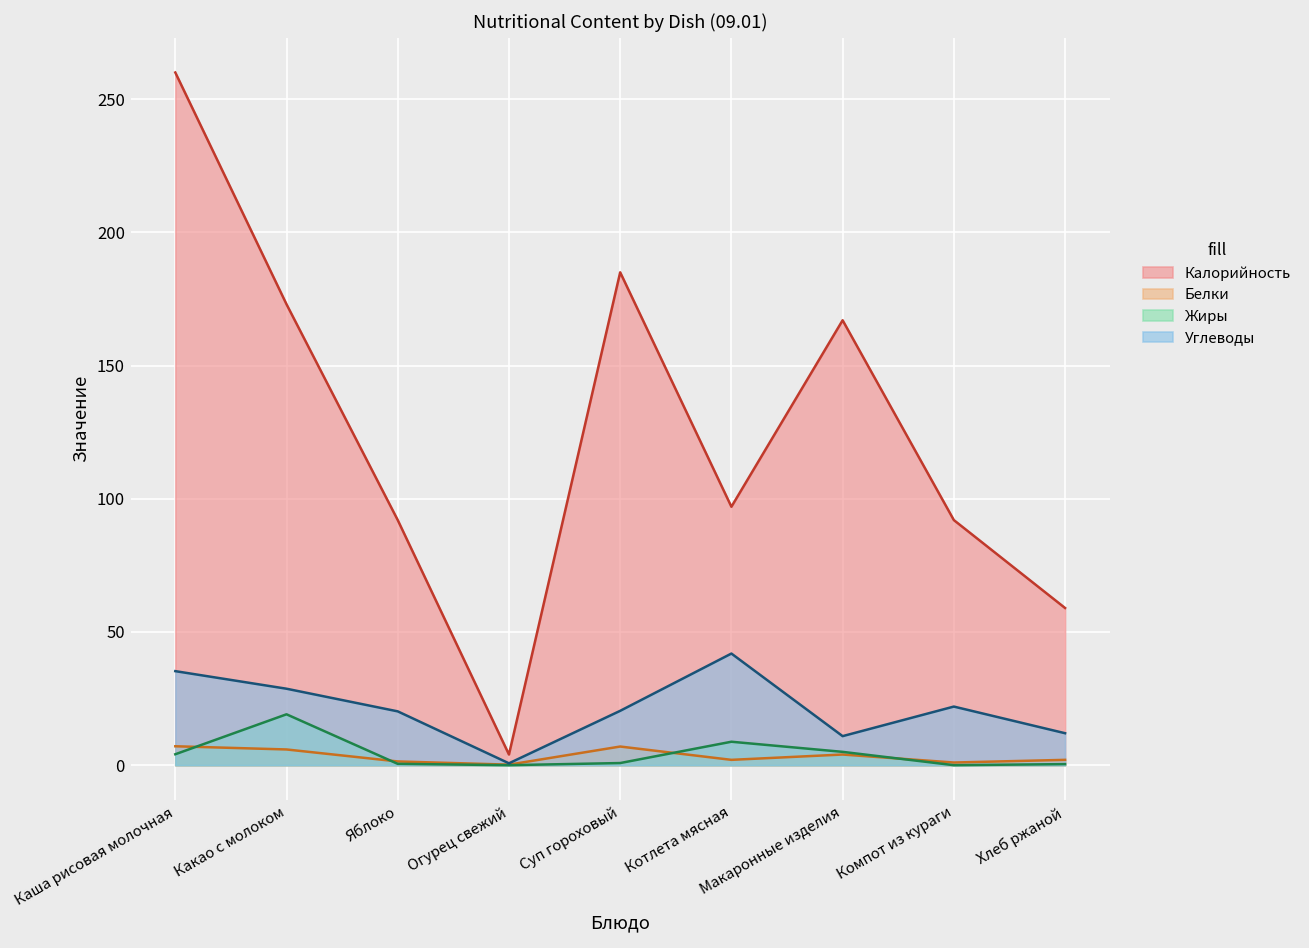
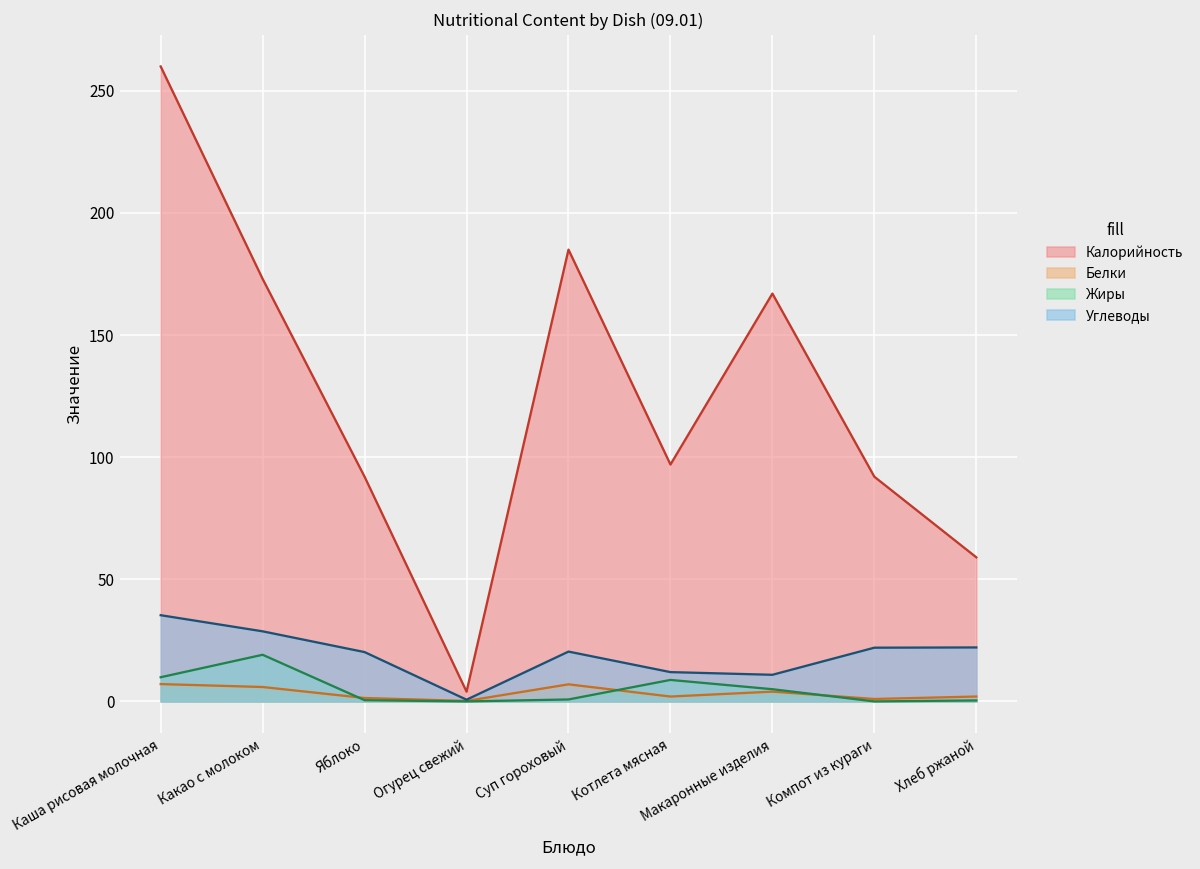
  {
    "Жиры": {
-     "Каша рисовая молочная": 4,
+     "Каша рисовая молочная": 10,
      "Какао с молоком": 19,
      "Суп гороховый": 1,
      "Котлета мясная": 9,
      "Хлеб ржаной": 0
    },
    "Углеводы": {
      "Каша рисовая молочная": 35,
      "Какао с молоком": 29,
      "Яблоко": 20,
      "Суп гороховый": 20,
-     "Котлета мясная": 42,
+     "Котлета мясная": 12,
      "Макаронные изделия": 11,
      "Компот из кураги": 22,
-     "Хлеб ржаной": 12
+     "Хлеб ржаной": 22
    }
  }
